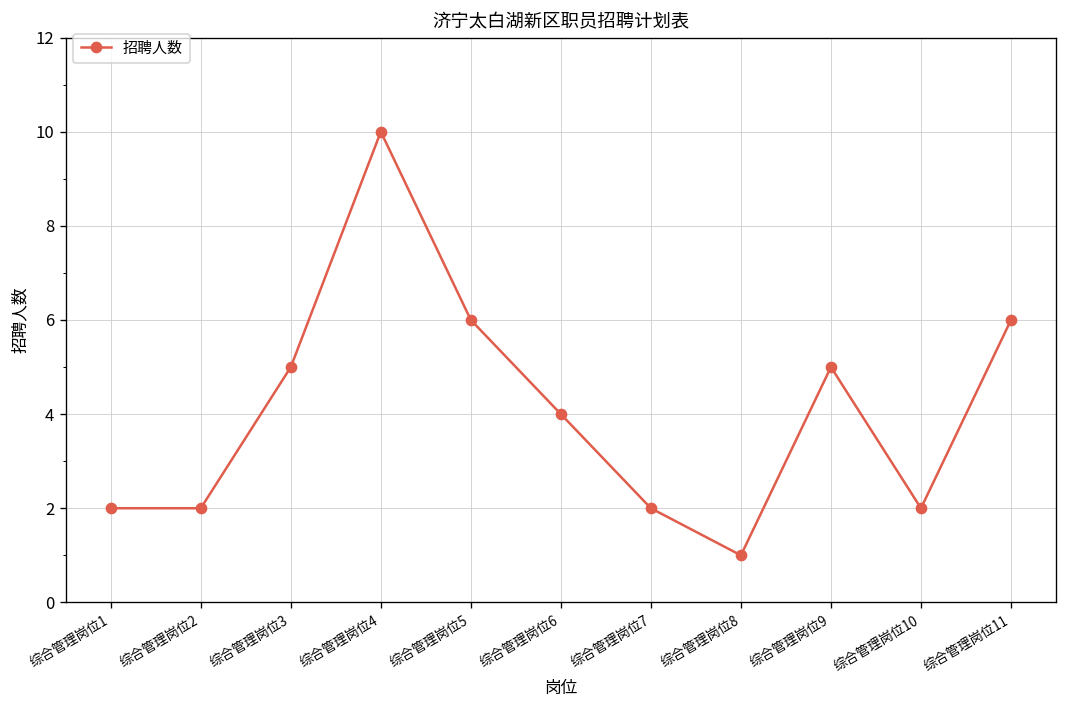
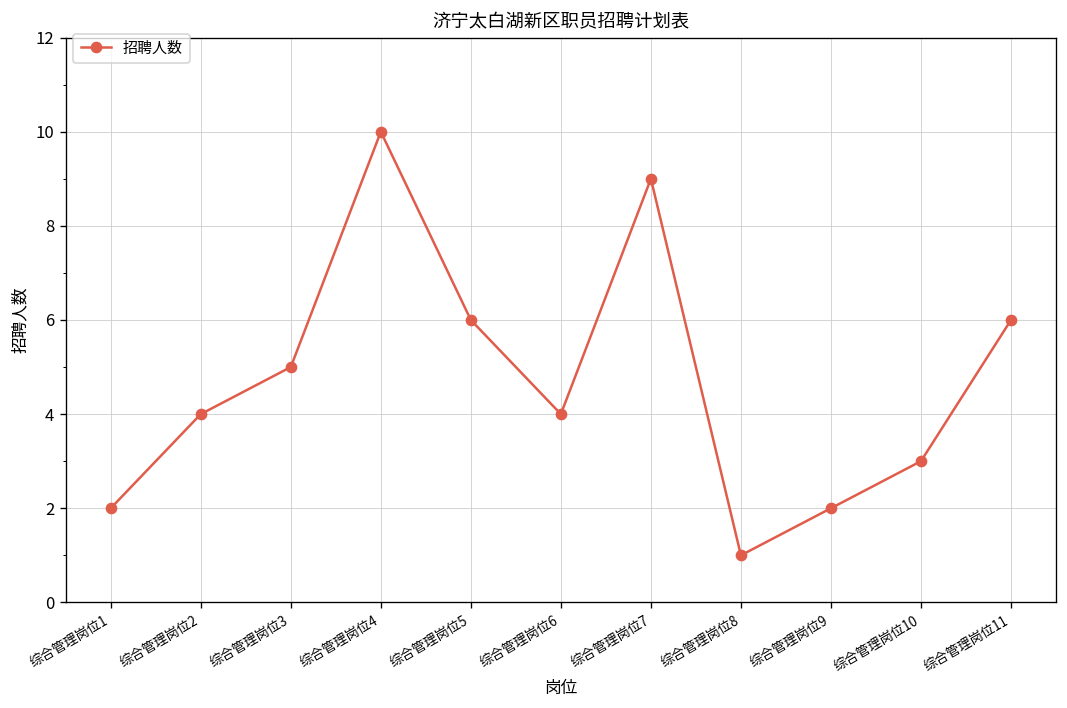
  {
    "综合管理岗位1": 2,
-   "综合管理岗位2": 2,
+   "综合管理岗位2": 4,
    "综合管理岗位3": 5,
    "综合管理岗位4": 10,
    "综合管理岗位5": 6,
    "综合管理岗位6": 4,
-   "综合管理岗位7": 2,
+   "综合管理岗位7": 9,
    "综合管理岗位8": 1,
-   "综合管理岗位9": 5,
-   "综合管理岗位10": 2,
+   "综合管理岗位9": 2,
+   "综合管理岗位10": 3,
    "综合管理岗位11": 6
  }
